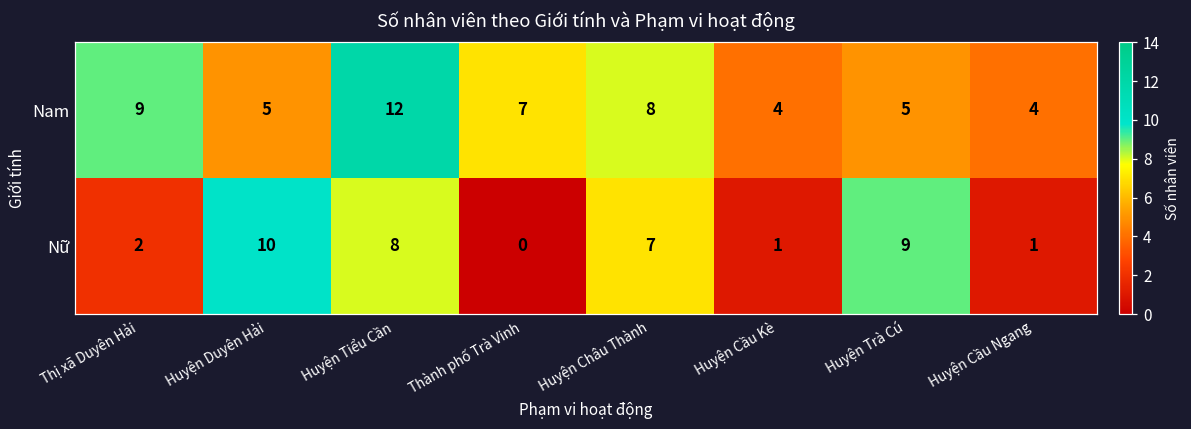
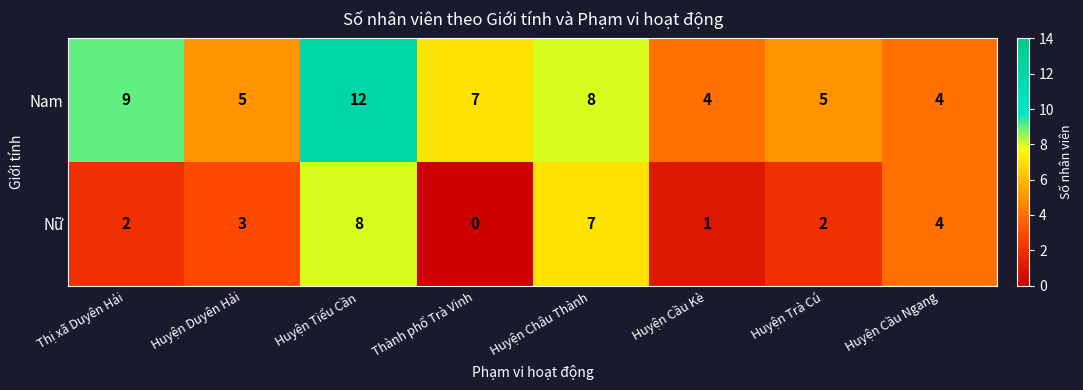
  {
    "Nam": {
      "Thị xã Duyên Hải": 9,
      "Huyện Duyên Hải": 5,
      "Huyện Tiểu Cần": 12,
      "Thành phố Trà Vinh": 7,
      "Huyện Châu Thành": 8,
      "Huyện Cầu Kè": 4,
      "Huyện Trà Cú": 5,
      "Huyện Cầu Ngang": 4
    },
    "Nữ": {
      "Thị xã Duyên Hải": 2,
-     "Huyện Duyên Hải": 10,
+     "Huyện Duyên Hải": 3,
      "Huyện Tiểu Cần": 8,
      "Thành phố Trà Vinh": 0,
      "Huyện Châu Thành": 7,
      "Huyện Cầu Kè": 1,
-     "Huyện Trà Cú": 9,
-     "Huyện Cầu Ngang": 1
+     "Huyện Trà Cú": 2,
+     "Huyện Cầu Ngang": 4
    }
  }
